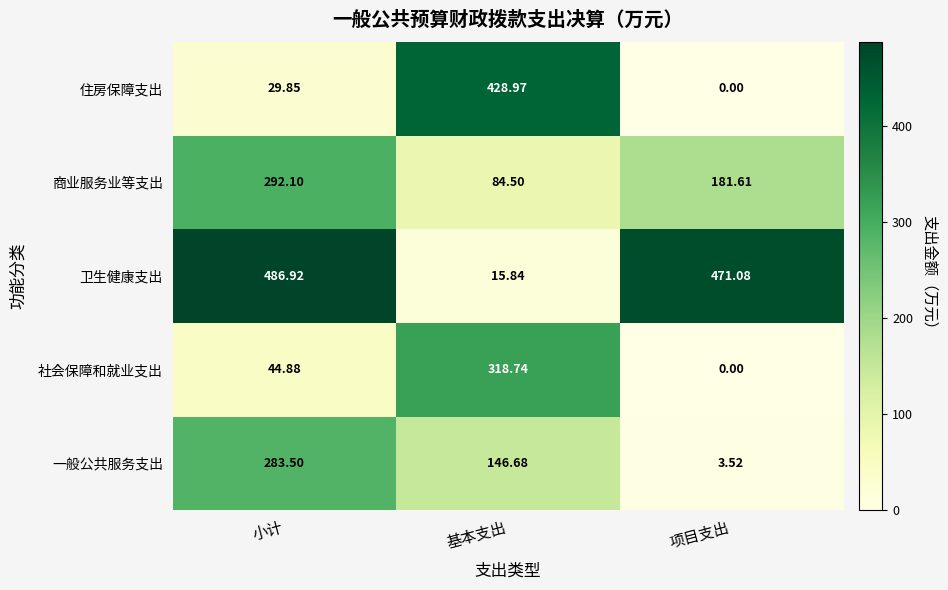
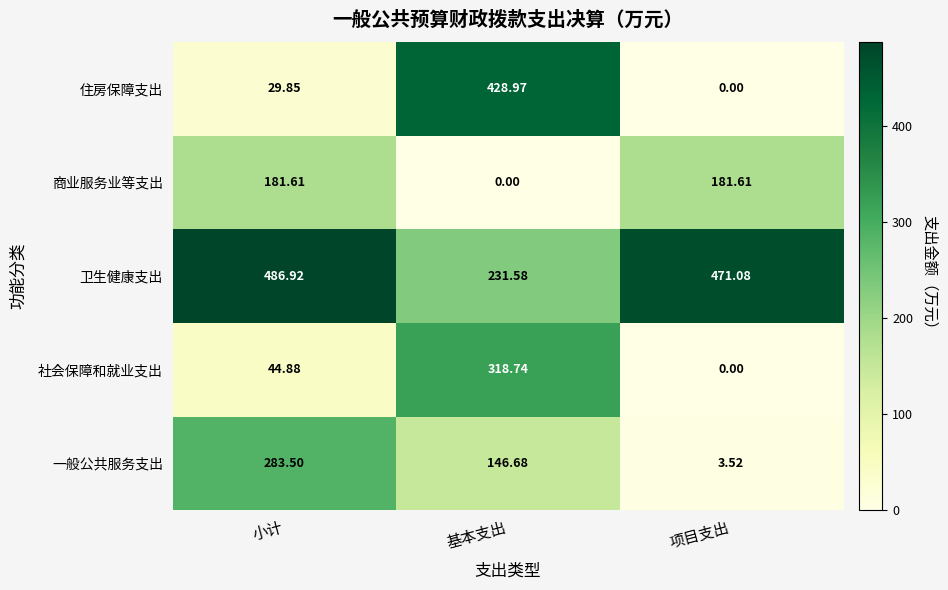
  {
    "住房保障支出": {
      "小计": 29.85,
      "基本支出": 428.97,
      "项目支出": 0.00
    },
    "商业服务业等支出": {
-     "小计": 292.10,
-     "基本支出": 84.50,
+     "小计": 181.61,
+     "基本支出": 0.00,
      "项目支出": 181.61
    },
    "卫生健康支出": {
      "小计": 486.92,
-     "基本支出": 15.84,
+     "基本支出": 231.58,
      "项目支出": 471.08
    },
    "社会保障和就业支出": {
      "小计": 44.88,
      "基本支出": 318.74,
      "项目支出": 0.00
    },
    "一般公共服务支出": {
      "小计": 283.50,
      "基本支出": 146.68,
      "项目支出": 3.52
    }
  }
